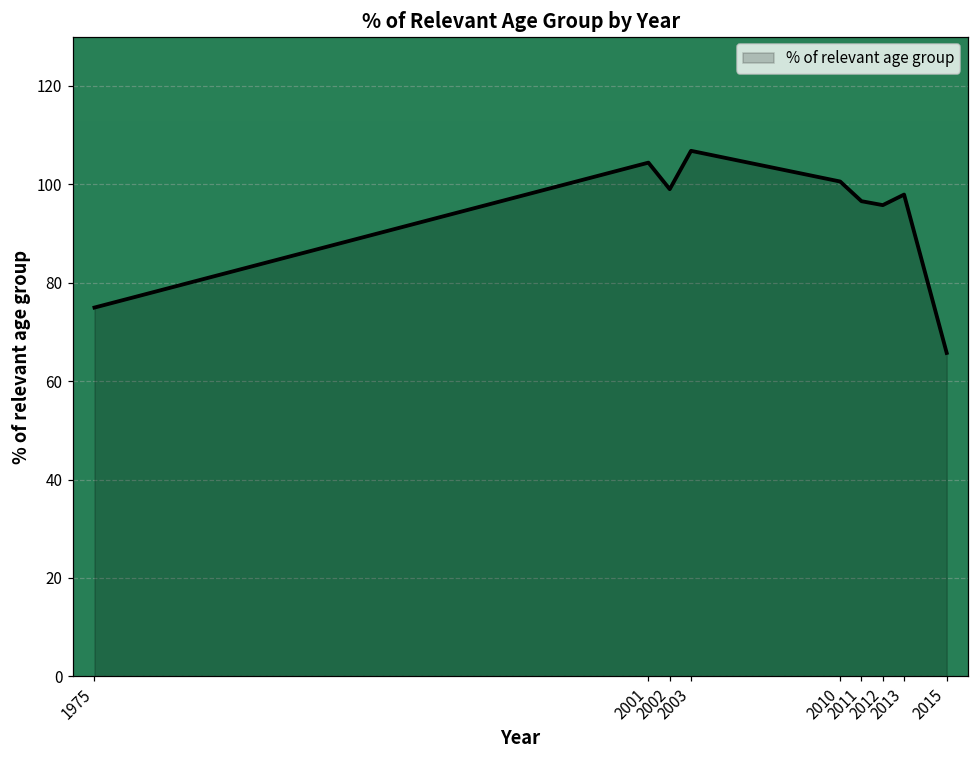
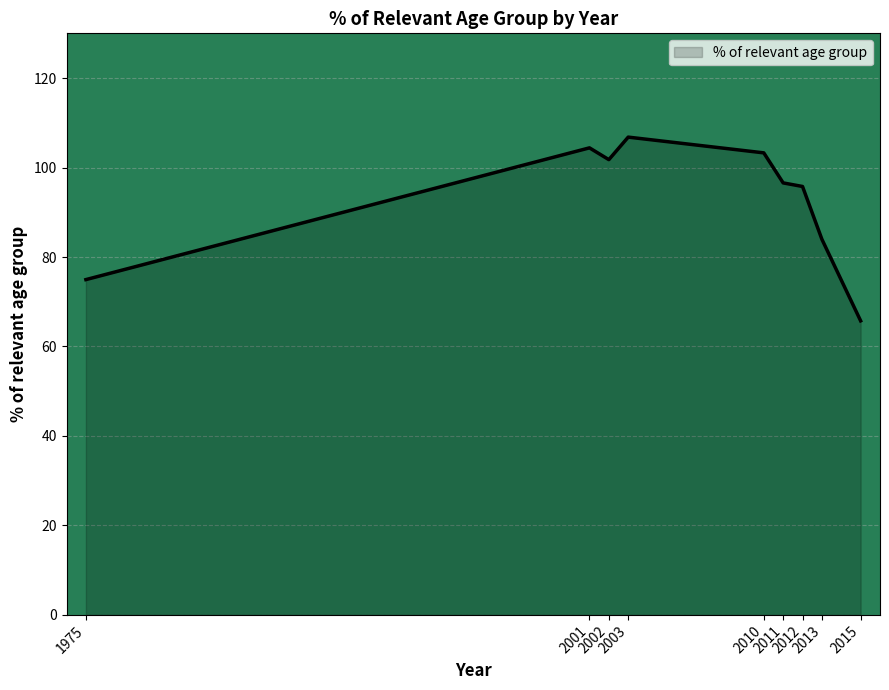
  {
    "1975": 75,
    "2001": 104,
-   "2002": 99,
+   "2002": 102,
    "2003": 107,
-   "2010": 101,
+   "2010": 103,
    "2011": 97,
    "2012": 96,
-   "2013": 98,
+   "2013": 84,
    "2015": 66
  }
